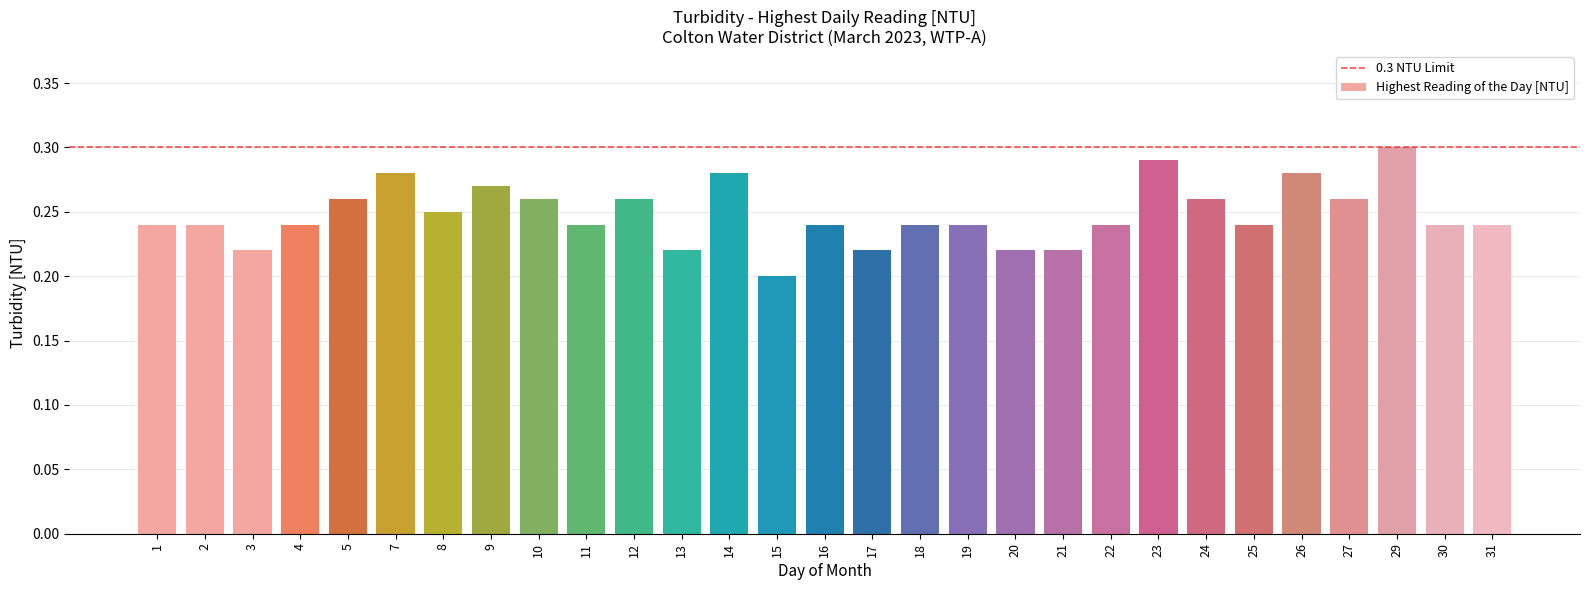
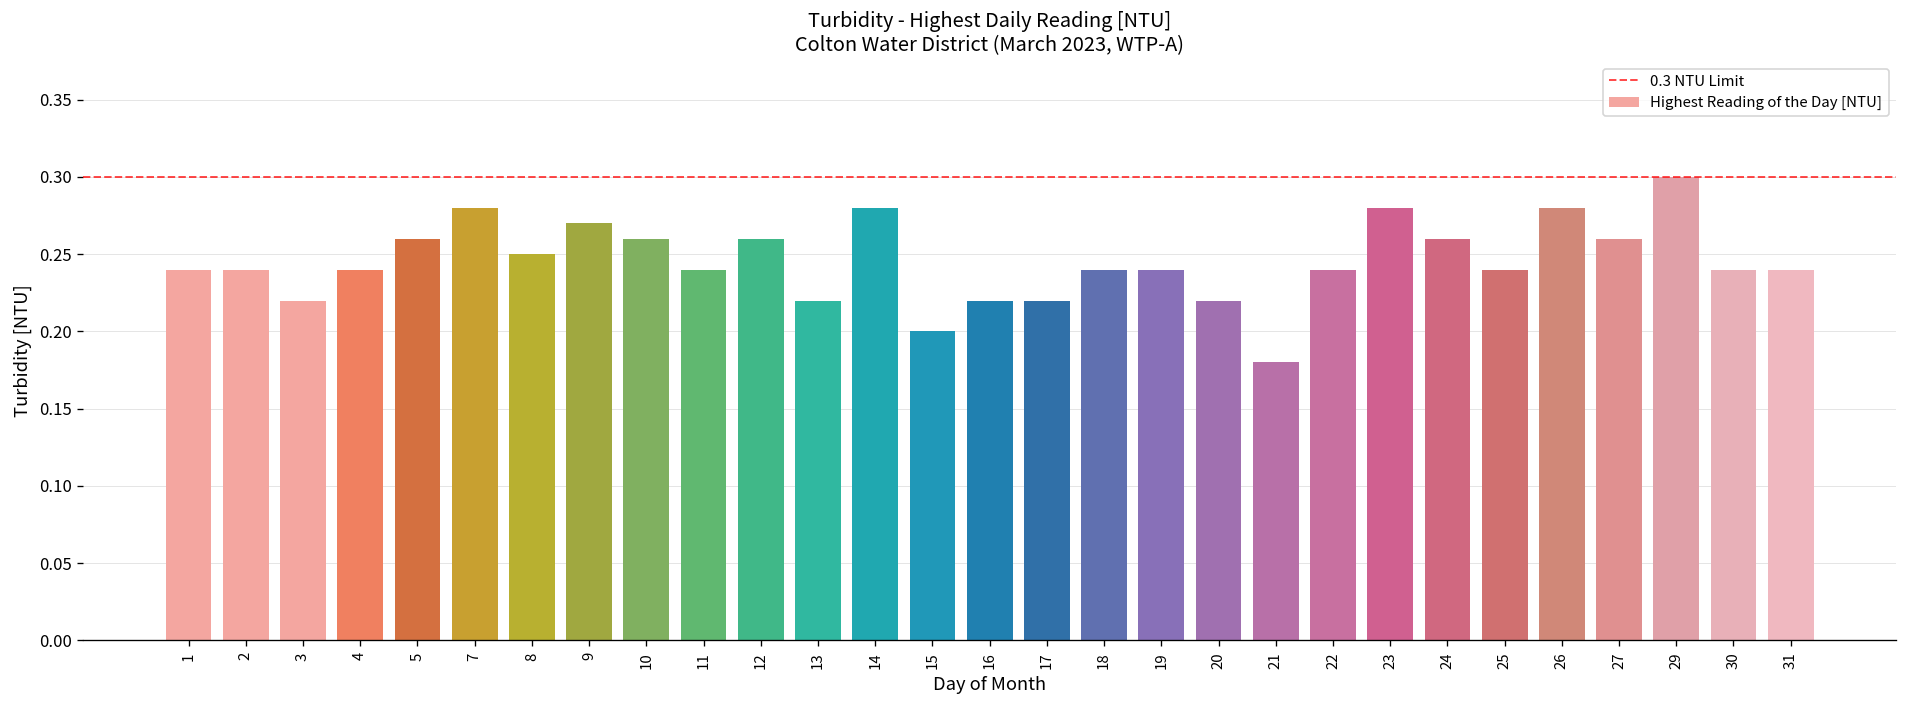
  {
    "1": 0.24,
    "2": 0.24,
    "3": 0.22,
    "4": 0.24,
    "5": 0.26,
    "7": 0.28,
    "8": 0.25,
    "9": 0.27,
    "10": 0.26,
    "11": 0.24,
    "12": 0.26,
    "13": 0.22,
    "14": 0.28,
    "15": 0.20,
-   "16": 0.24,
+   "16": 0.22,
    "17": 0.22,
    "18": 0.24,
    "19": 0.24,
    "20": 0.22,
-   "21": 0.22,
+   "21": 0.18,
    "22": 0.24,
-   "23": 0.29,
+   "23": 0.28,
    "24": 0.26,
    "25": 0.24,
    "26": 0.28,
    "27": 0.26,
    "29": 0.30,
    "30": 0.24,
    "31": 0.24
  }
